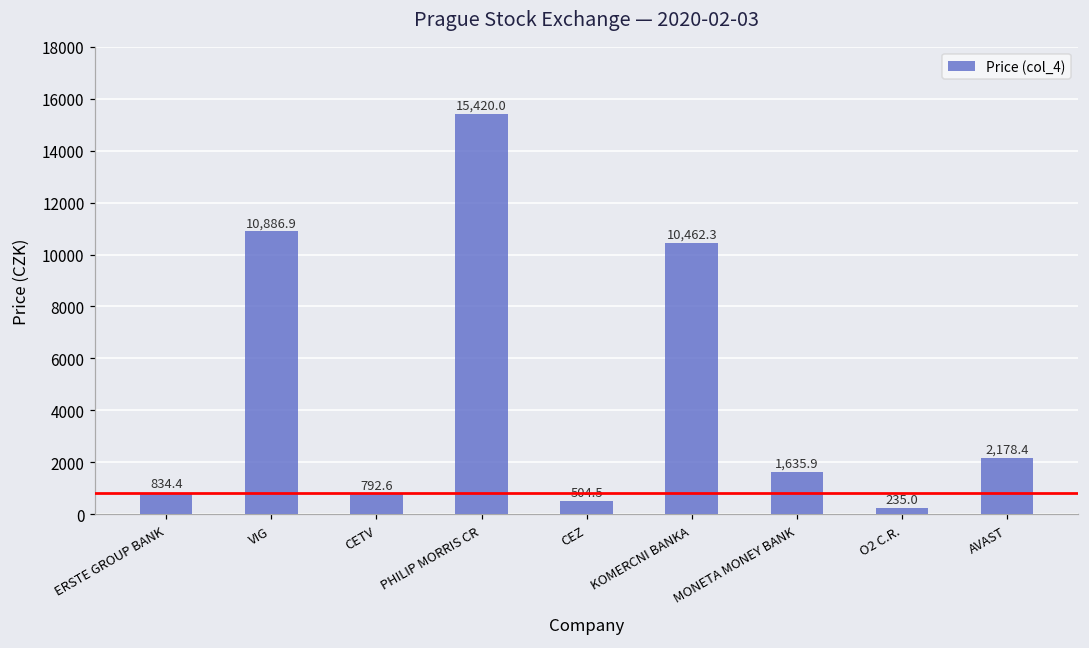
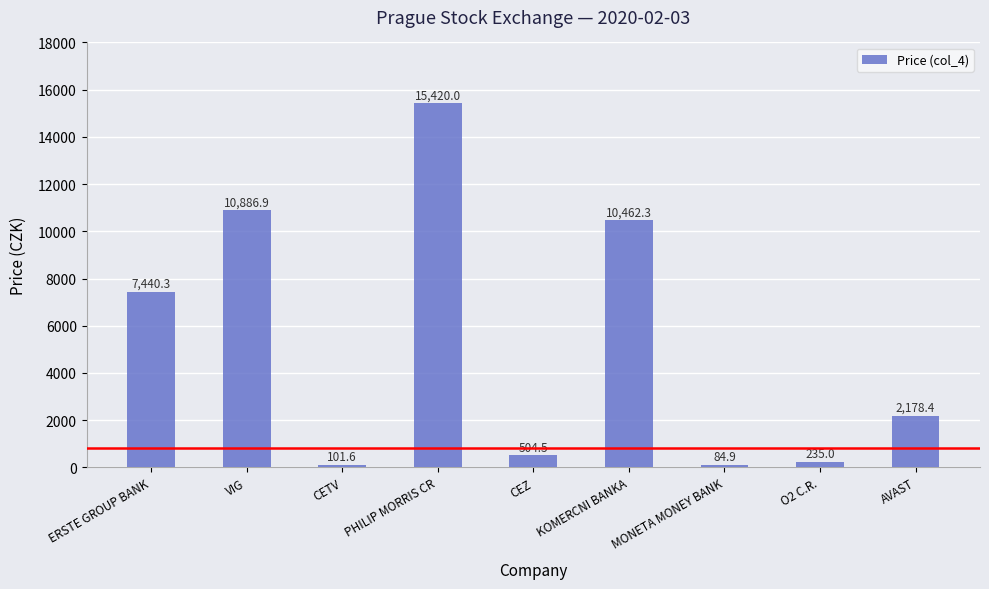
  {
-   "ERSTE GROUP BANK": "834.4",
+   "ERSTE GROUP BANK": "7,440.3",
    "VIG": "10,886.9",
-   "CETV": "792.6",
+   "CETV": "101.6",
    "PHILIP MORRIS CR": "15,420.0",
    "CEZ": "504.5",
    "KOMERCNI BANKA": "10,462.3",
-   "MONETA MONEY BANK": "1,635.9",
+   "MONETA MONEY BANK": "84.9",
    "O2 C.R.": "235.0",
    "AVAST": "2,178.4"
  }
